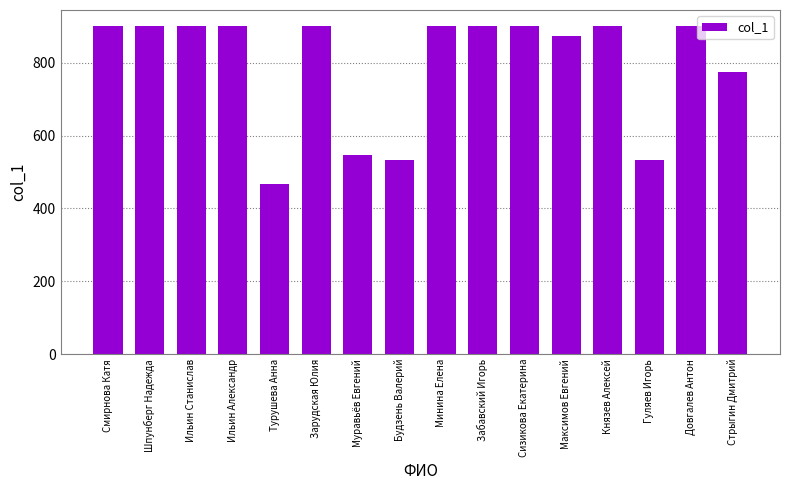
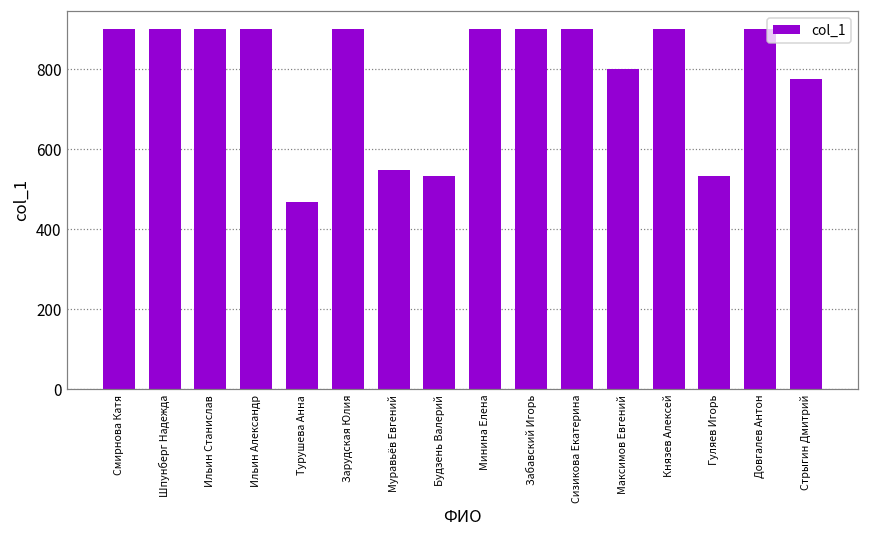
  {
    "Смирнова Катя": 900,
    "Шпунберг Надежда": 900,
    "Ильин Станислав": 900,
    "Ильин Александр": 900,
    "Турушева Анна": 470,
    "Зарудская Юлия": 900,
    "Муравьёв Евгений": 550,
    "Будзень Валерий": 530,
    "Минина Елена": 900,
    "Забавский Игорь": 900,
    "Сизикова Екатерина": 900,
-   "Максимов Евгений": 870,
+   "Максимов Евгений": 800,
    "Князев Алексей": 900,
    "Гуляев Игорь": 530,
    "Довгалев Антон": 900,
    "Стрыгин Дмитрий": 780
  }
